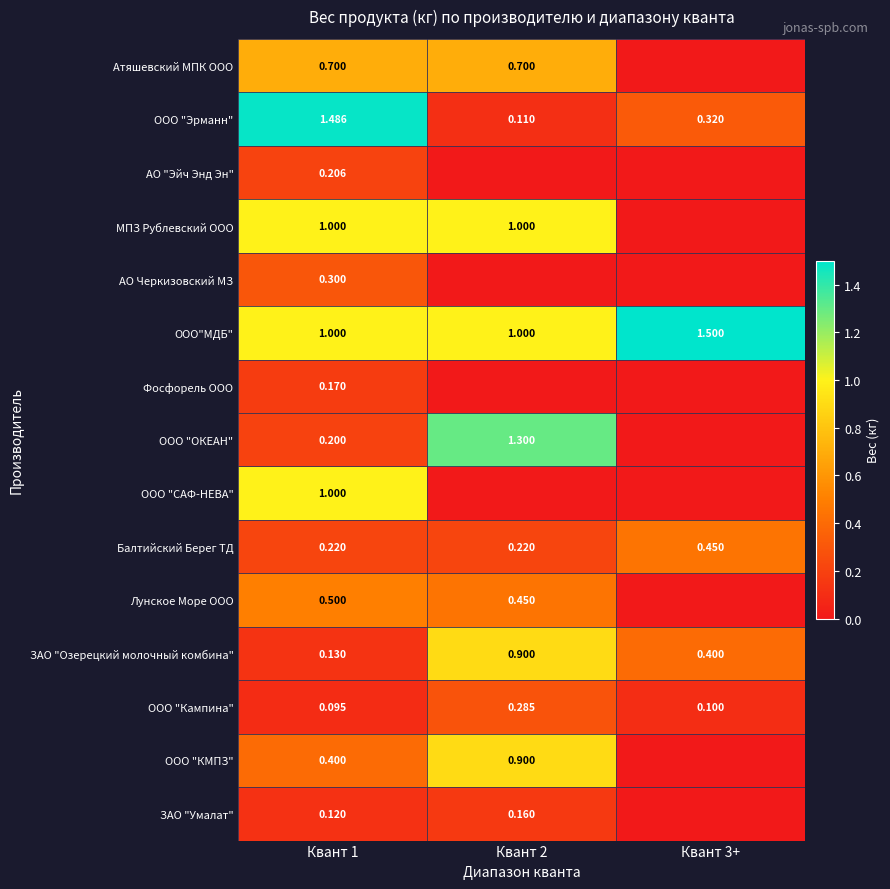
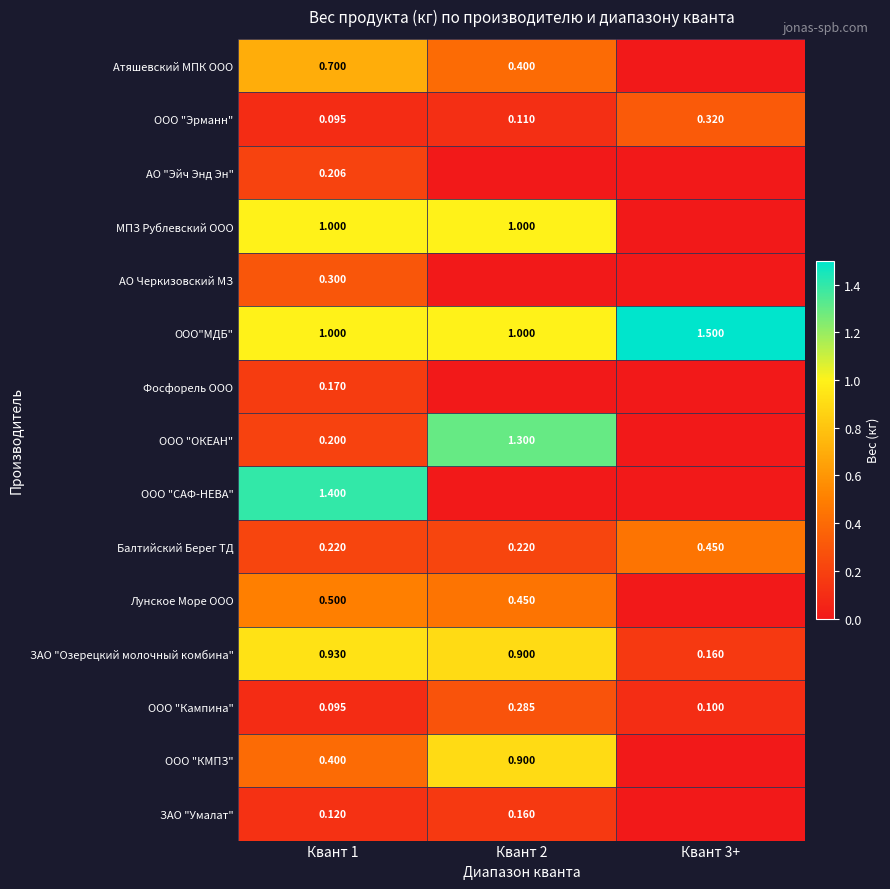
  {
    "Атяшевский МПК ООО": {
      "Квант 1": 0.700,
-     "Квант 2": 0.700
+     "Квант 2": 0.400
    },
    "ООО \"Эрманн\"": {
-     "Квант 1": 1.486,
+     "Квант 1": 0.095,
      "Квант 2": 0.110,
      "Квант 3+": 0.320
    },
    "АО \"Эйч Энд Эн\"": {
      "Квант 1": 0.206
    },
    "МПЗ Рублевский ООО": {
      "Квант 1": 1.000,
      "Квант 2": 1.000
    },
    "АО Черкизовский МЗ": {
      "Квант 1": 0.300
    },
    "ООО\"МДБ\"": {
      "Квант 1": 1.000,
      "Квант 2": 1.000,
      "Квант 3+": 1.500
    },
    "Фосфорель ООО": {
      "Квант 1": 0.170
    },
    "ООО \"ОКЕАН\"": {
      "Квант 1": 0.200,
      "Квант 2": 1.300
    },
    "ООО \"САФ-НЕВА\"": {
-     "Квант 1": 1.000
+     "Квант 1": 1.400
    },
    "Балтийский Берег ТД": {
      "Квант 1": 0.220,
      "Квант 2": 0.220,
      "Квант 3+": 0.450
    },
    "Лунское Море ООО": {
      "Квант 1": 0.500,
      "Квант 2": 0.450
    },
    "ЗАО \"Озерецкий молочный комбина\"": {
-     "Квант 1": 0.130,
+     "Квант 1": 0.930,
      "Квант 2": 0.900,
-     "Квант 3+": 0.400
+     "Квант 3+": 0.160
    },
    "ООО \"Кампина\"": {
      "Квант 1": 0.095,
      "Квант 2": 0.285,
      "Квант 3+": 0.100
    },
    "ООО \"КМПЗ\"": {
      "Квант 1": 0.400,
      "Квант 2": 0.900
    },
    "ЗАО \"Умалат\"": {
      "Квант 1": 0.120,
      "Квант 2": 0.160
    }
  }
